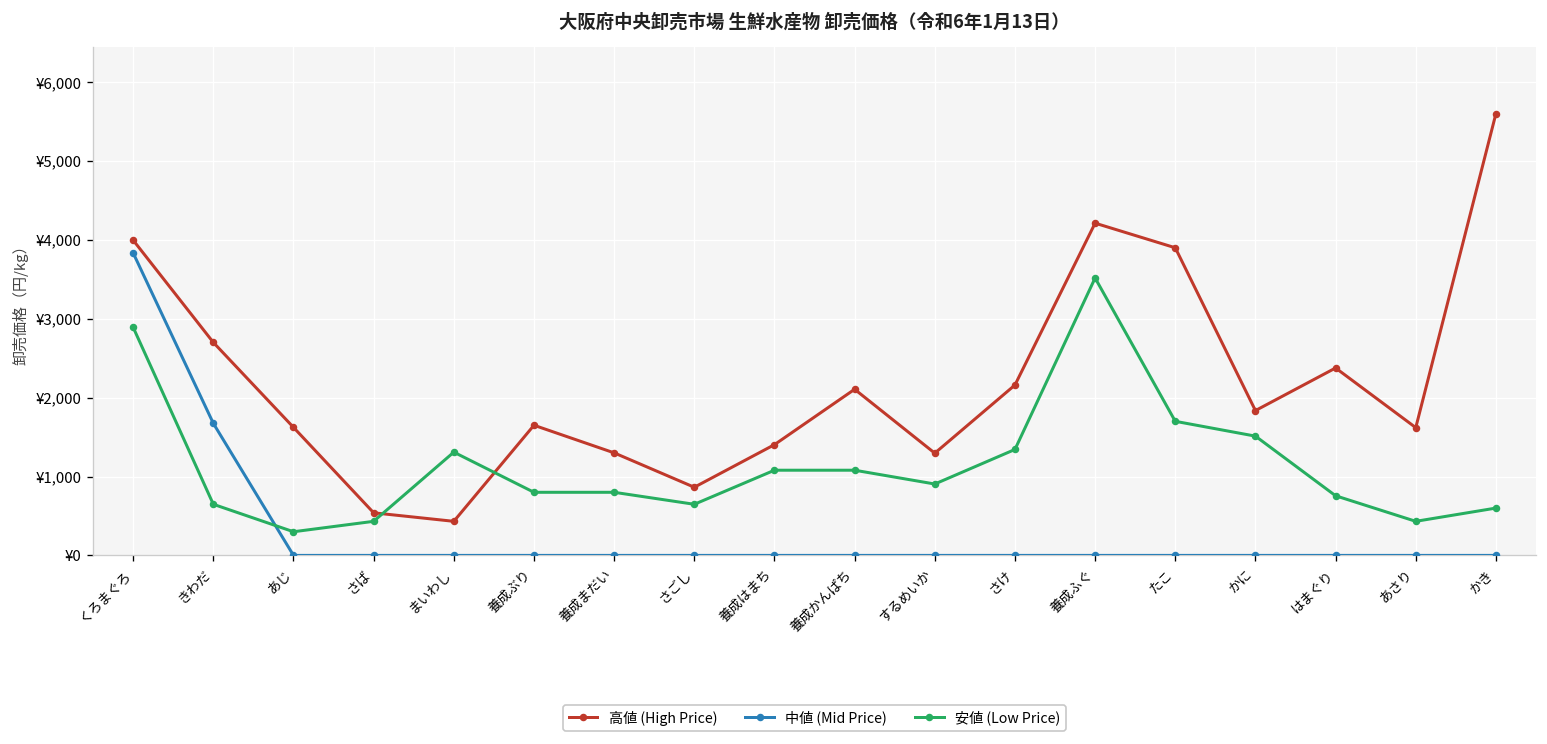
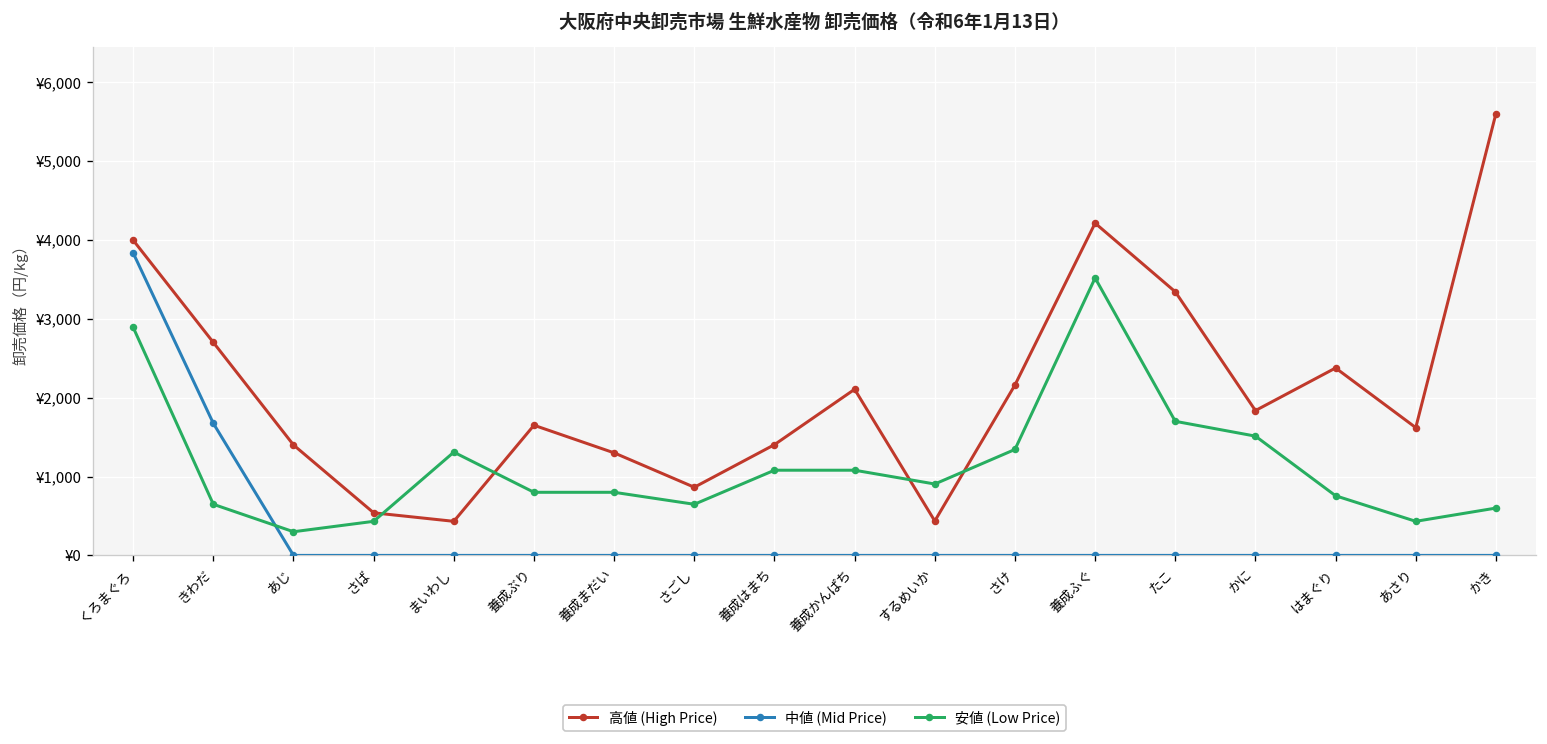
  {
    "高値 (High Price)": {
      "くろまぐろ": "¥4,000",
      "きわだ": "¥2,700",
-     "あじ": "¥1,600",
+     "あじ": "¥1,400",
      "さば": "¥500",
      "まいわし": "¥400",
      "養成ぶり": "¥1,700",
      "養成まだい": "¥1,300",
      "さごし": "¥900",
      "養成はまち": "¥1,400",
      "養成かんぱち": "¥2,100",
-     "するめいか": "¥1,300",
+     "するめいか": "¥400",
      "さけ": "¥2,200",
      "養成ふぐ": "¥4,200",
-     "たこ": "¥3,900",
+     "たこ": "¥3,300",
      "かに": "¥1,800",
      "はまぐり": "¥2,400",
      "あさり": "¥1,600",
      "かき": "¥5,600"
    },
    "中値 (Mid Price)": {
      "くろまぐろ": "¥3,800",
      "きわだ": "¥1,700",
      "あじ": "¥0",
      "さば": "¥0",
      "まいわし": "¥0",
      "養成ぶり": "¥0",
      "養成まだい": "¥0",
      "さごし": "¥0",
      "養成はまち": "¥0",
      "養成かんぱち": "¥0",
      "するめいか": "¥0",
      "さけ": "¥0",
      "養成ふぐ": "¥0",
      "たこ": "¥0",
      "かに": "¥0",
      "はまぐり": "¥0",
      "あさり": "¥0",
      "かき": "¥0"
    },
    "安値 (Low Price)": {
      "くろまぐろ": "¥2,900",
      "きわだ": "¥600",
      "あじ": "¥300",
      "さば": "¥400",
      "まいわし": "¥1,300",
      "養成ぶり": "¥800",
      "養成まだい": "¥800",
      "さごし": "¥600",
      "養成はまち": "¥1,100",
      "養成かんぱち": "¥1,100",
      "するめいか": "¥900",
      "さけ": "¥1,300",
      "養成ふぐ": "¥3,500",
      "たこ": "¥1,700",
      "かに": "¥1,500",
      "はまぐり": "¥800",
      "あさり": "¥400",
      "かき": "¥600"
    }
  }
